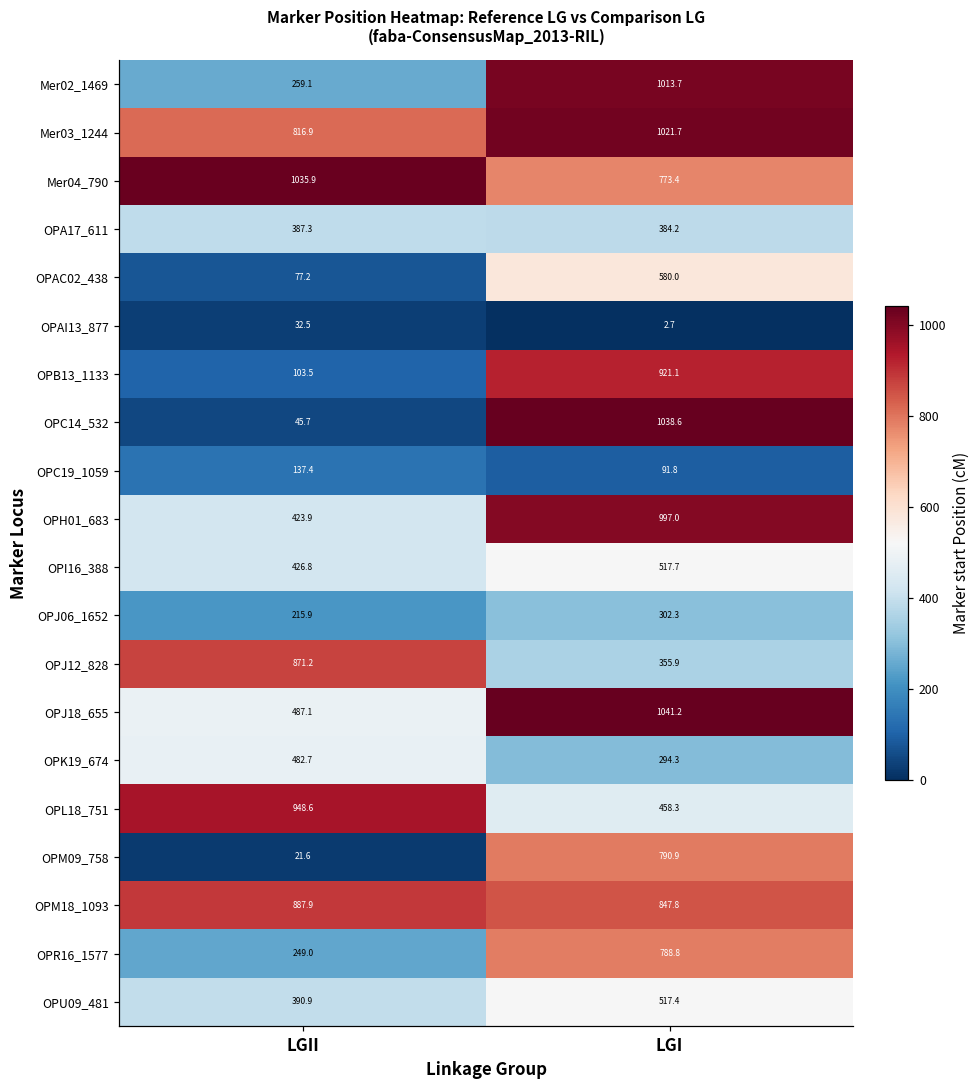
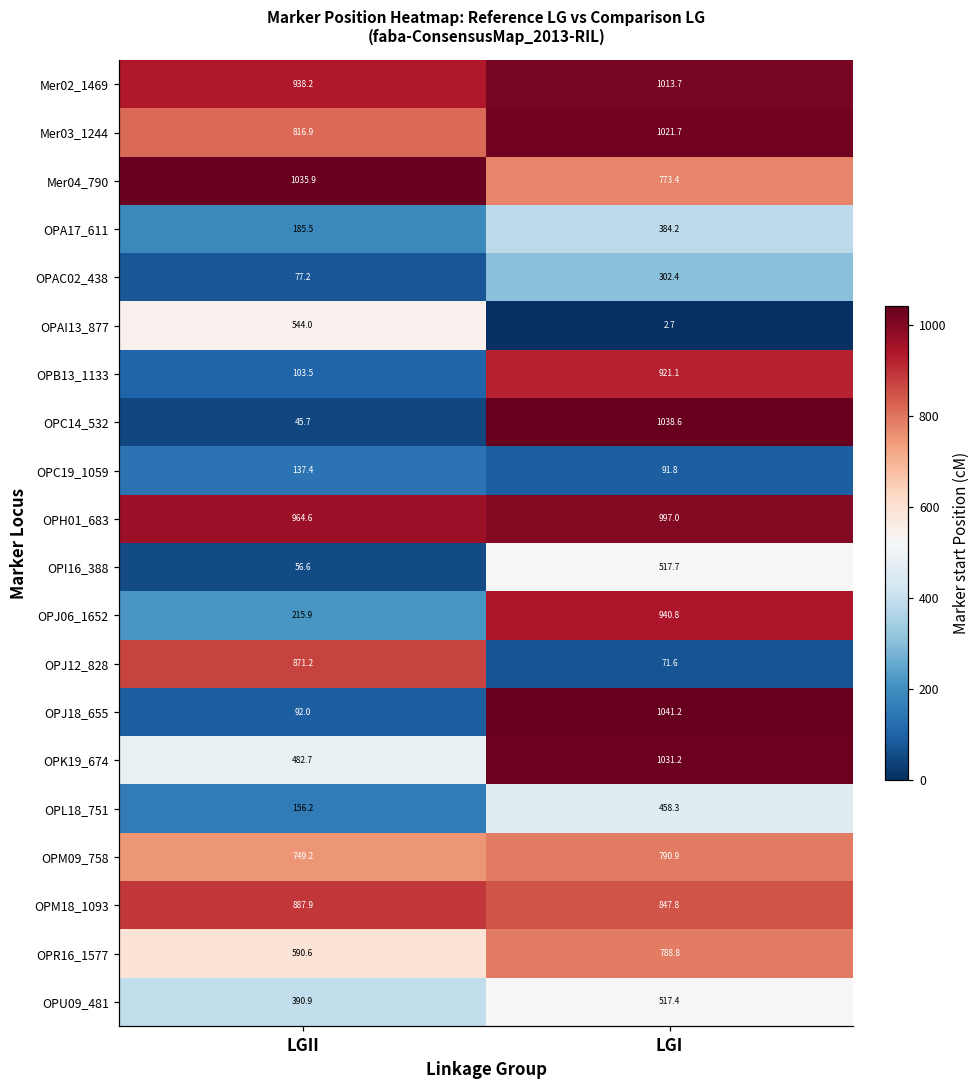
  {
    "Mer02_1469": {
-     "LGII": 259.1,
+     "LGII": 938.2,
      "LGI": 1013.7
    },
    "Mer03_1244": {
      "LGII": 816.9,
      "LGI": 1021.7
    },
    "Mer04_790": {
      "LGII": 1035.9,
      "LGI": 773.4
    },
    "OPA17_611": {
-     "LGII": 387.3,
+     "LGII": 185.5,
      "LGI": 384.2
    },
    "OPAC02_438": {
      "LGII": 77.2,
-     "LGI": 580.0
+     "LGI": 302.4
    },
    "OPAI13_877": {
-     "LGII": 32.5,
+     "LGII": 544.0,
      "LGI": 2.7
    },
    "OPB13_1133": {
      "LGII": 103.5,
      "LGI": 921.1
    },
    "OPC14_532": {
      "LGII": 45.7,
      "LGI": 1038.6
    },
    "OPC19_1059": {
      "LGII": 137.4,
      "LGI": 91.8
    },
    "OPH01_683": {
-     "LGII": 423.9,
+     "LGII": 964.6,
      "LGI": 997.0
    },
    "OPI16_388": {
-     "LGII": 426.8,
+     "LGII": 56.6,
      "LGI": 517.7
    },
    "OPJ06_1652": {
      "LGII": 215.9,
-     "LGI": 302.3
+     "LGI": 940.8
    },
    "OPJ12_828": {
      "LGII": 871.2,
-     "LGI": 355.9
+     "LGI": 71.6
    },
    "OPJ18_655": {
-     "LGII": 487.1,
+     "LGII": 92.0,
      "LGI": 1041.2
    },
    "OPK19_674": {
      "LGII": 482.7,
-     "LGI": 294.3
+     "LGI": 1031.2
    },
    "OPL18_751": {
-     "LGII": 948.6,
+     "LGII": 156.2,
      "LGI": 458.3
    },
    "OPM09_758": {
-     "LGII": 21.6,
+     "LGII": 749.2,
      "LGI": 790.9
    },
    "OPM18_1093": {
      "LGII": 887.9,
      "LGI": 847.8
    },
    "OPR16_1577": {
-     "LGII": 249.0,
+     "LGII": 590.6,
      "LGI": 788.8
    },
    "OPU09_481": {
      "LGII": 390.9,
      "LGI": 517.4
    }
  }
